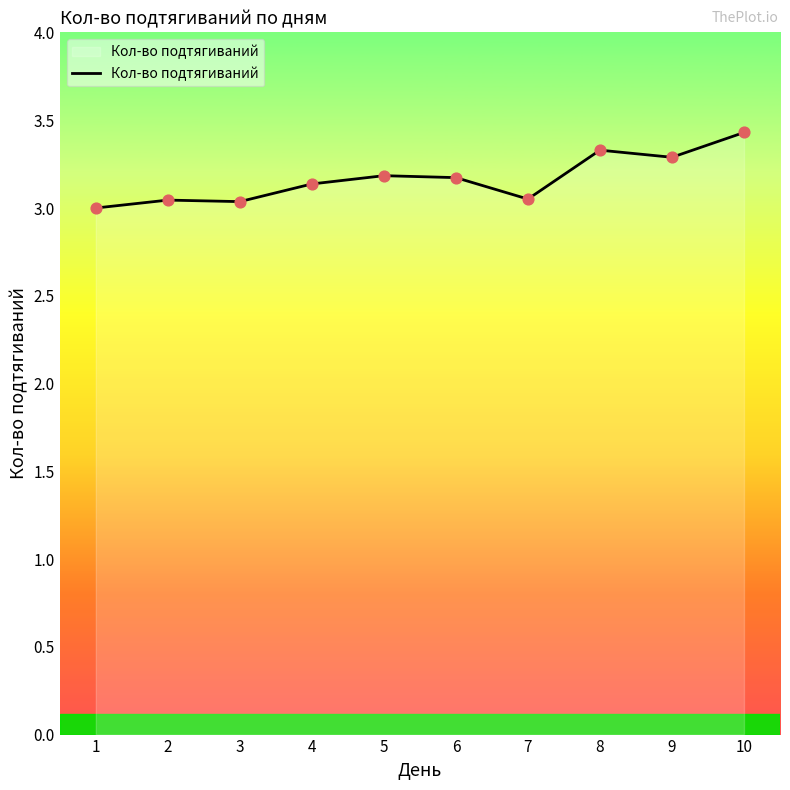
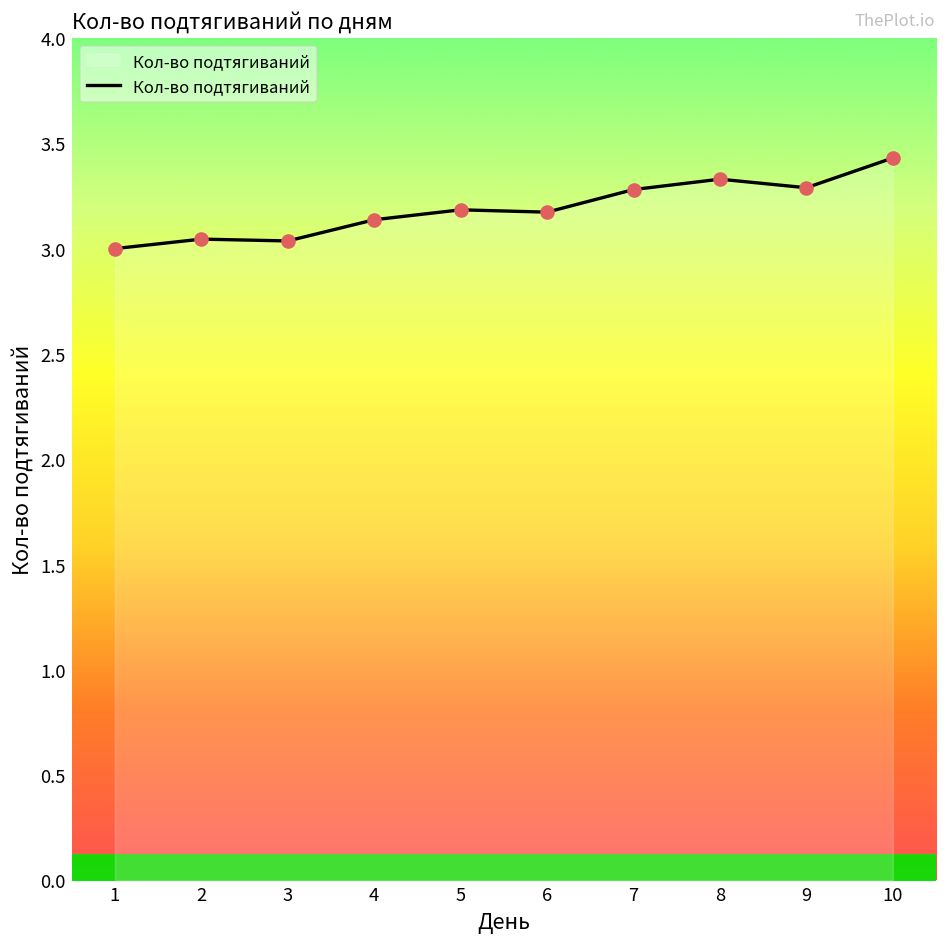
  {
    "1": 3.00,
    "2": 3.05,
    "3": 3.04,
    "4": 3.14,
    "5": 3.18,
    "6": 3.17,
-   "7": 3.05,
+   "7": 3.28,
    "8": 3.33,
    "9": 3.29,
    "10": 3.43
  }
